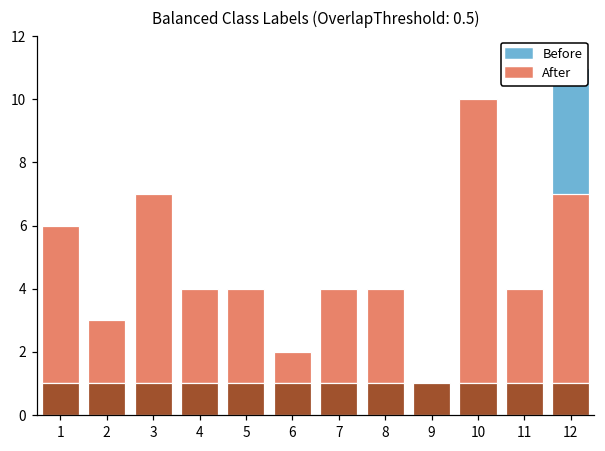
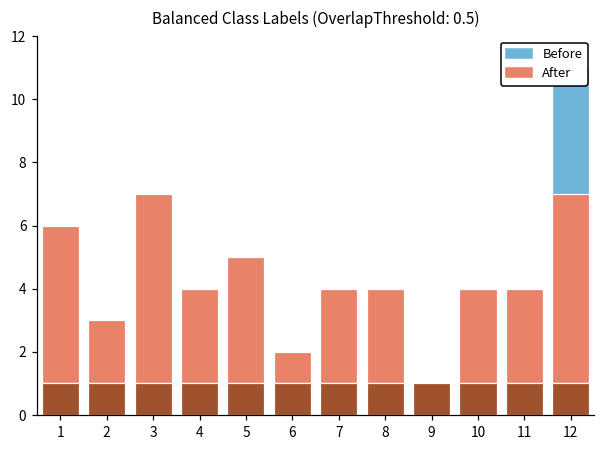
  {
    "After": {
      "1": 5,
      "2": 2,
      "3": 6,
      "4": 3,
-     "5": 3,
+     "5": 4,
      "6": 1,
      "7": 3,
      "8": 3,
      "9": 0,
-     "10": 9,
+     "10": 3,
      "11": 3
    }
  }
